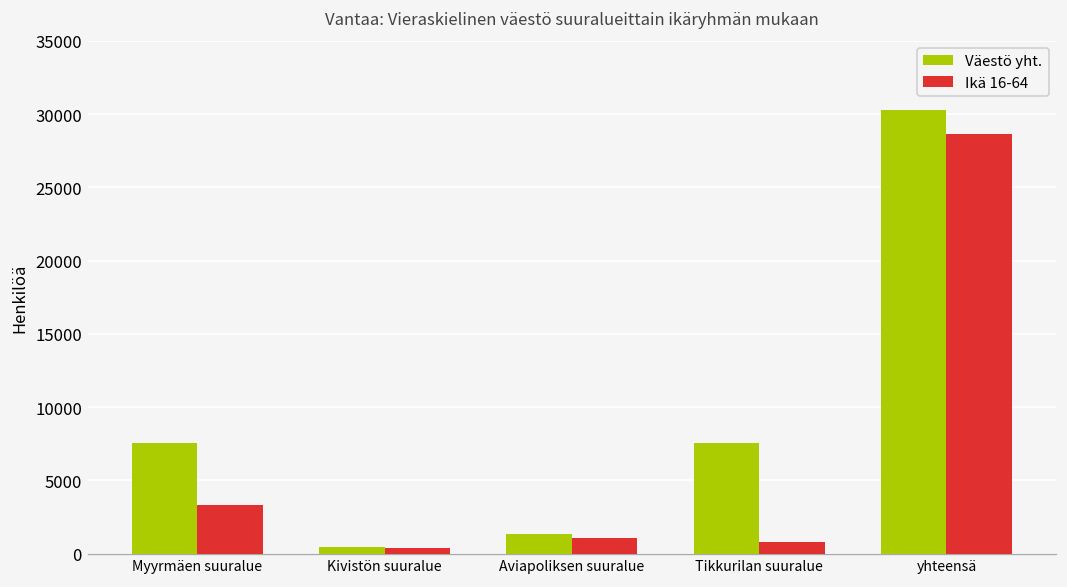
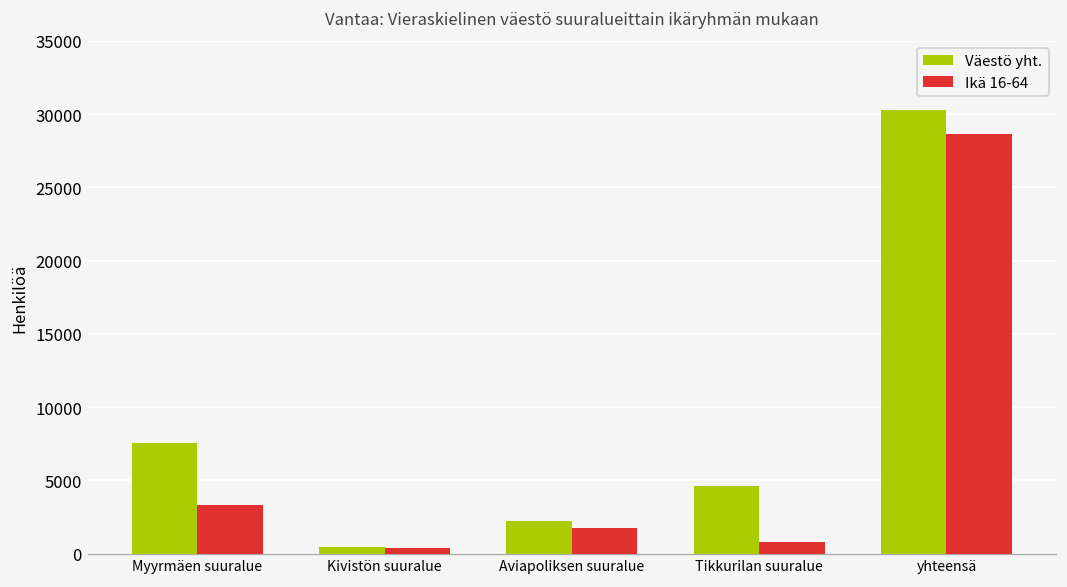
  {
    "Väestö yht.": {
      "Myyrmäen suuralue": 7500,
      "Kivistön suuralue": 400,
-     "Aviapoliksen suuralue": 1300,
-     "Tikkurilan suuralue": 7500,
+     "Aviapoliksen suuralue": 2200,
+     "Tikkurilan suuralue": 4600,
      "yhteensä": 30300
    },
    "Ikä 16-64": {
      "Myyrmäen suuralue": 3300,
      "Kivistön suuralue": 400,
-     "Aviapoliksen suuralue": 1000,
+     "Aviapoliksen suuralue": 1700,
      "Tikkurilan suuralue": 800,
      "yhteensä": 28600
    }
  }
